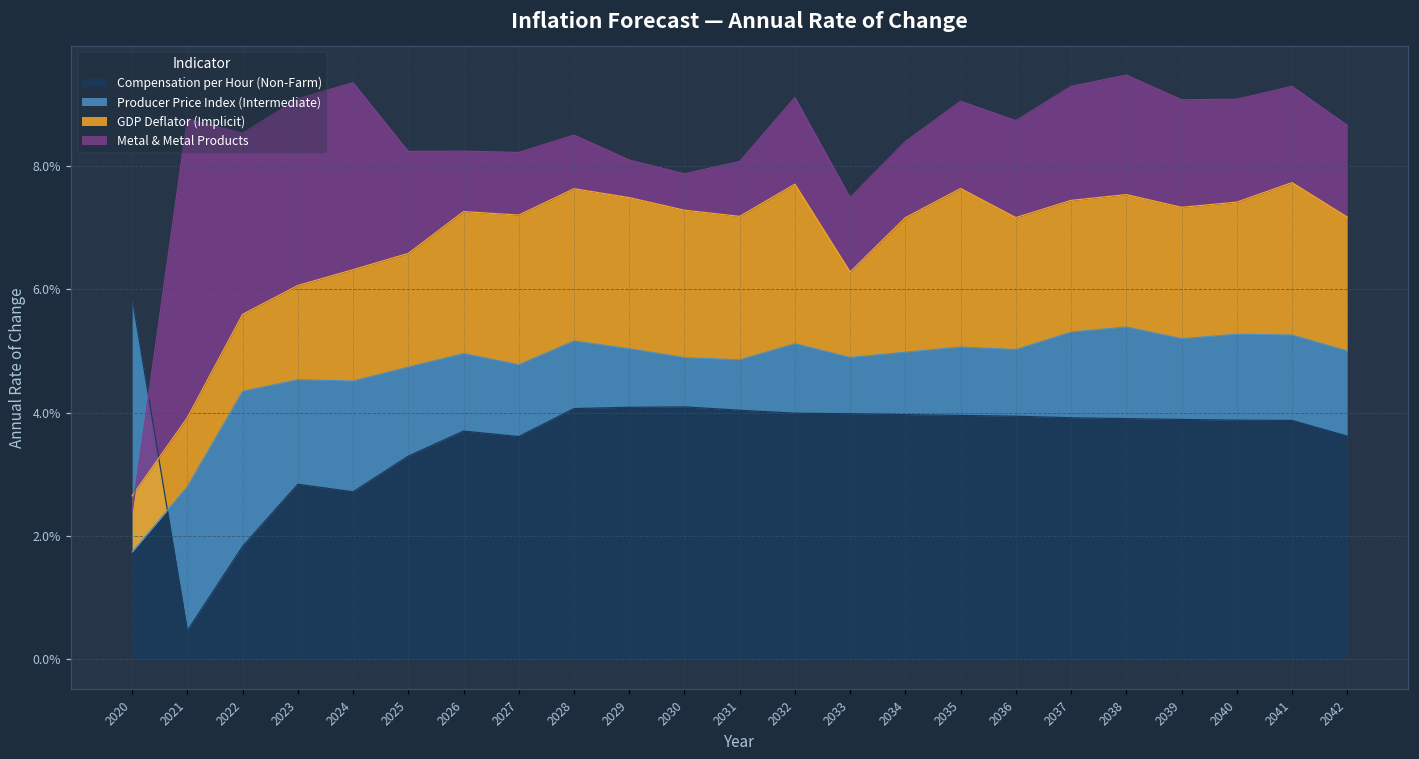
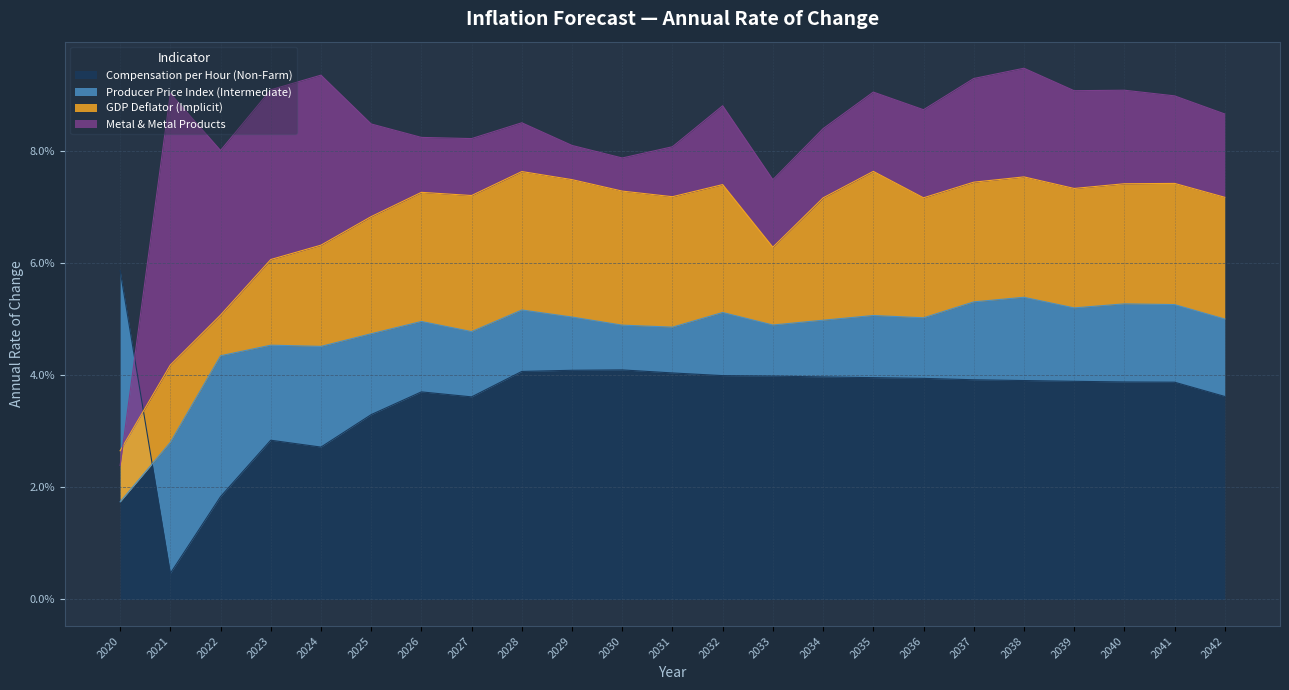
  {
    "Compensation per Hour (Non-Farm)": {
      "2021": "0.5%",
      "2022": "1.8%",
      "2023": "2.8%",
      "2024": "2.7%",
      "2025": "3.3%",
      "2026": "3.7%",
      "2027": "3.6%",
      "2028": "4.1%",
      "2029": "4.1%",
      "2030": "4.1%",
      "2031": "4.0%",
      "2032": "4.0%",
      "2033": "4.0%",
      "2034": "4.0%",
      "2035": "4.0%",
      "2036": "3.9%",
      "2037": "3.9%",
      "2038": "3.9%",
      "2039": "3.9%",
      "2040": "3.9%",
      "2041": "3.9%",
      "2042": "3.6%"
    },
    "GDP Deflator (Implicit)": {
-     "2021": "1.1%",
-     "2022": "1.2%",
+     "2021": "1.4%",
+     "2022": "0.7%",
      "2023": "1.5%",
      "2024": "1.8%",
-     "2025": "1.8%",
+     "2025": "2.1%",
      "2026": "2.3%",
      "2027": "2.4%",
      "2028": "2.5%",
      "2029": "2.4%",
      "2030": "2.4%",
      "2031": "2.3%",
-     "2032": "2.6%",
+     "2032": "2.3%",
      "2033": "1.4%",
      "2034": "2.2%",
      "2035": "2.6%",
      "2036": "2.1%",
      "2037": "2.1%",
      "2038": "2.1%",
      "2039": "2.1%",
      "2040": "2.1%",
-     "2041": "2.5%",
+     "2041": "2.2%",
      "2042": "2.2%"
    }
  }
